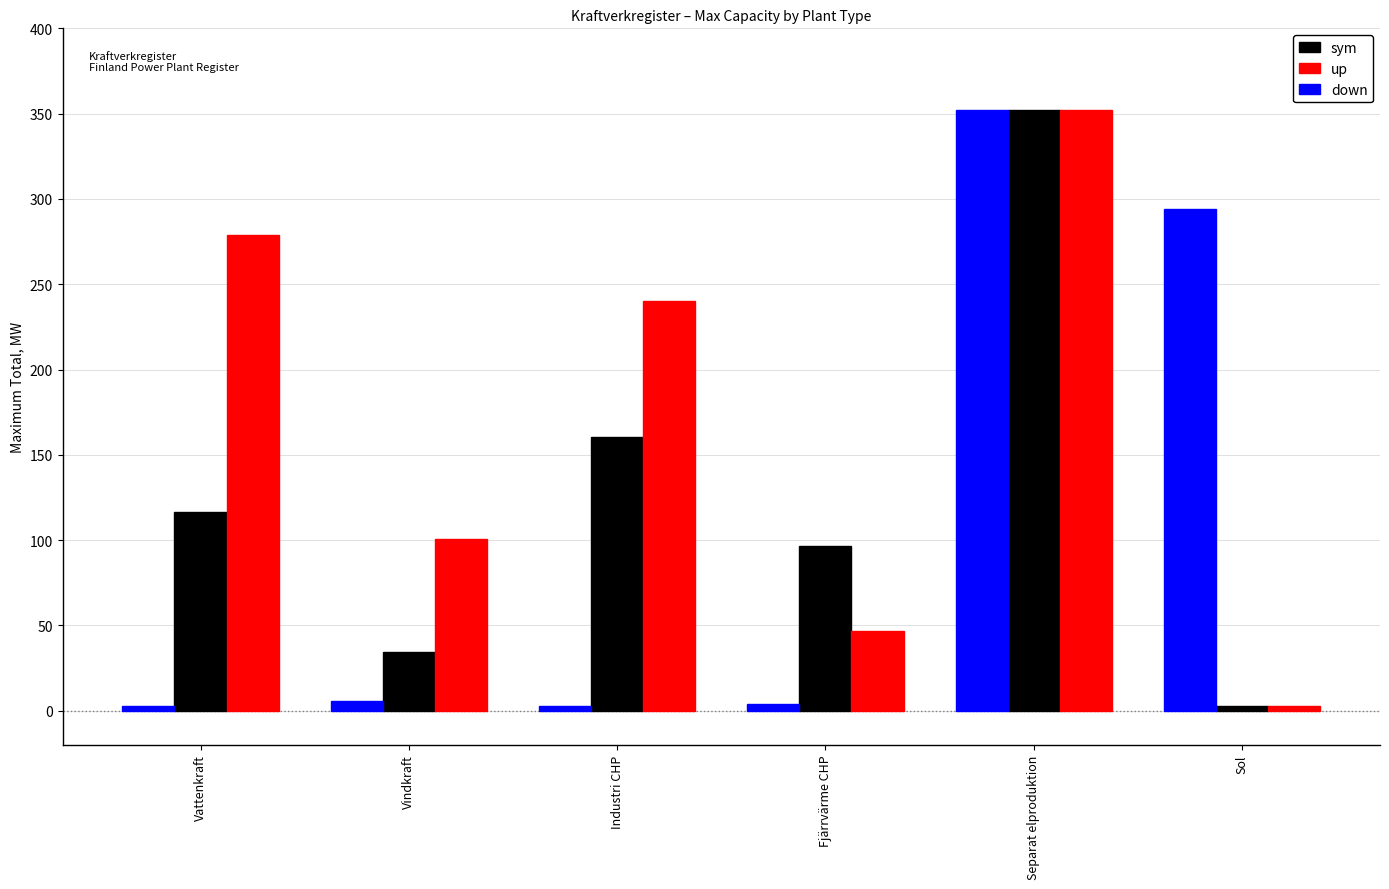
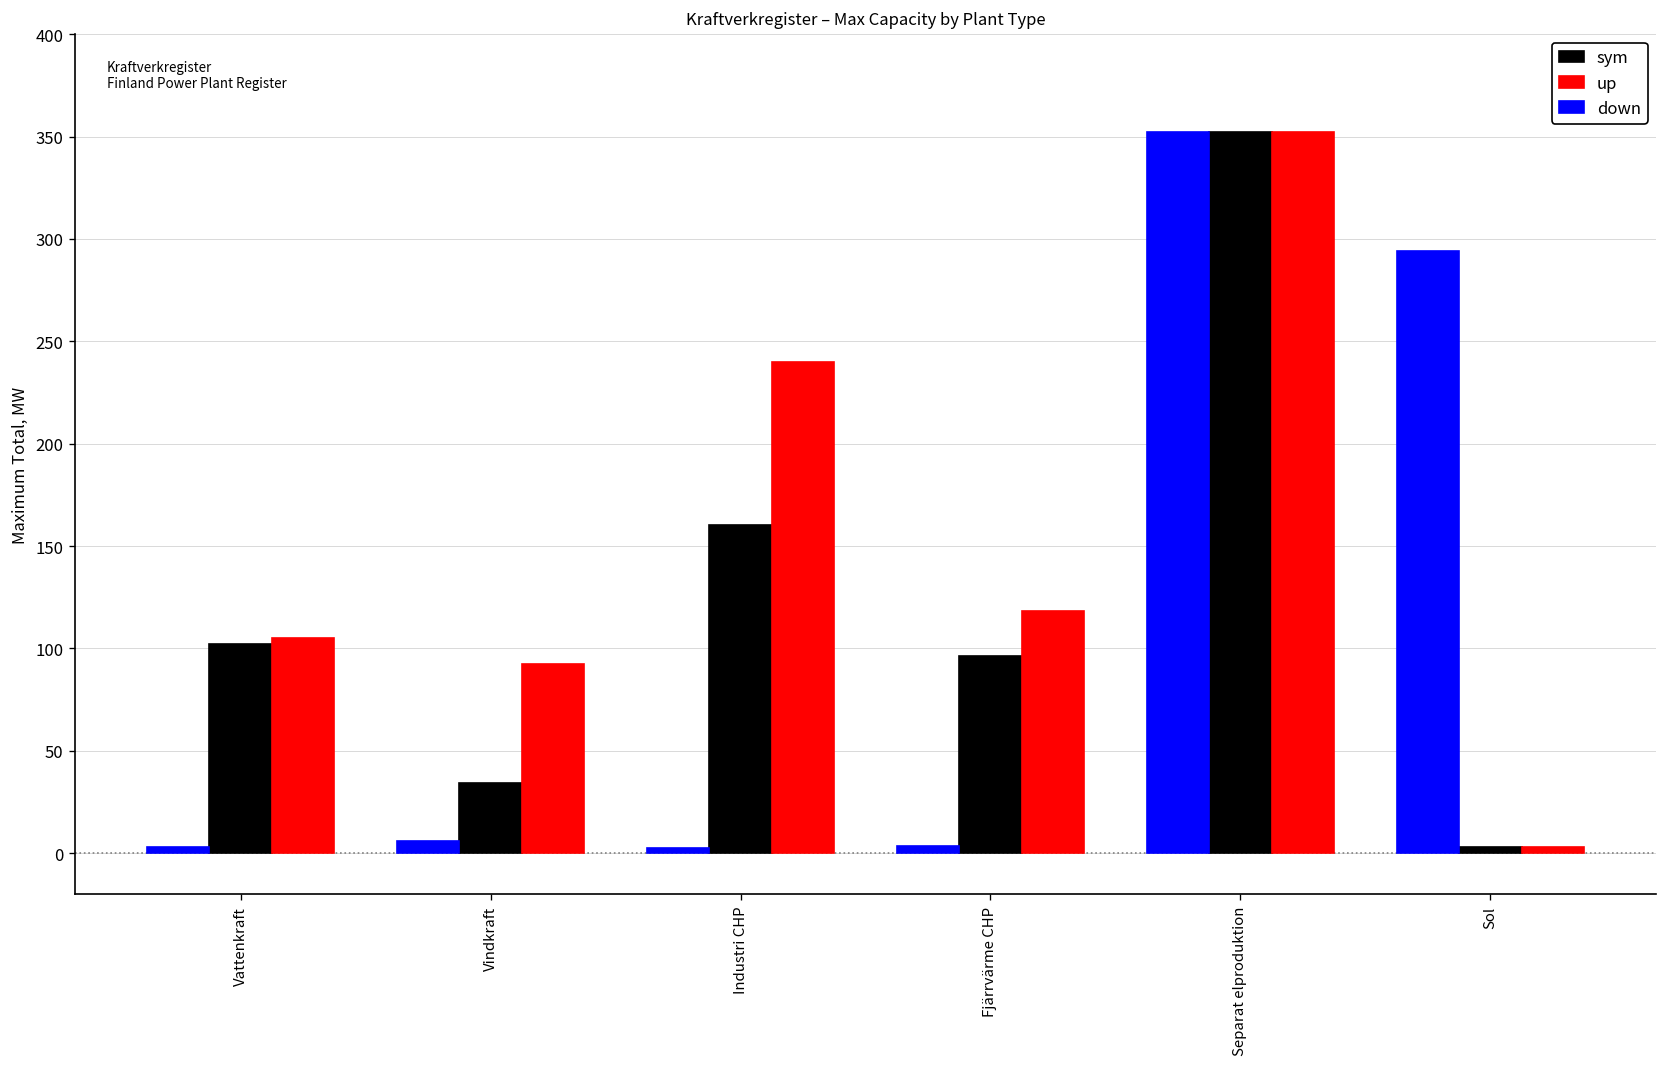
  {
    "sym": {
-     "Vattenkraft": 117,
+     "Vattenkraft": 102,
      "Vindkraft": 34,
      "Industri CHP": 161,
      "Fjärrvärme CHP": 96,
      "Separat elproduktion": 352,
      "Sol": 3
    },
    "up": {
-     "Vattenkraft": 279,
-     "Vindkraft": 101,
+     "Vattenkraft": 105,
+     "Vindkraft": 92,
      "Industri CHP": 240,
-     "Fjärrvärme CHP": 47,
+     "Fjärrvärme CHP": 118,
      "Separat elproduktion": 352,
      "Sol": 3
    },
    "down": {
      "Vattenkraft": 3,
      "Vindkraft": 6,
      "Industri CHP": 3,
      "Fjärrvärme CHP": 4,
      "Separat elproduktion": 352,
      "Sol": 294
    }
  }
